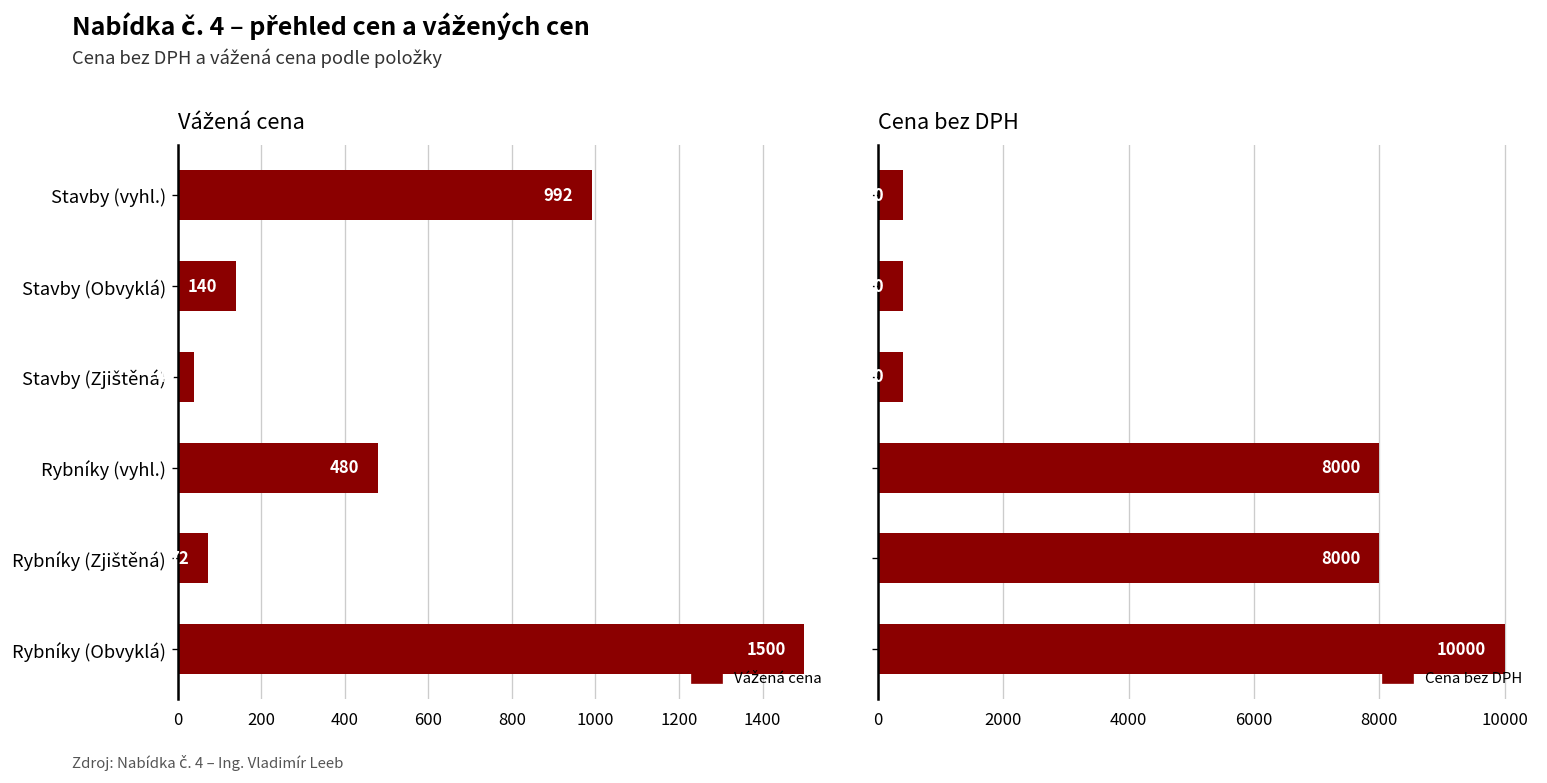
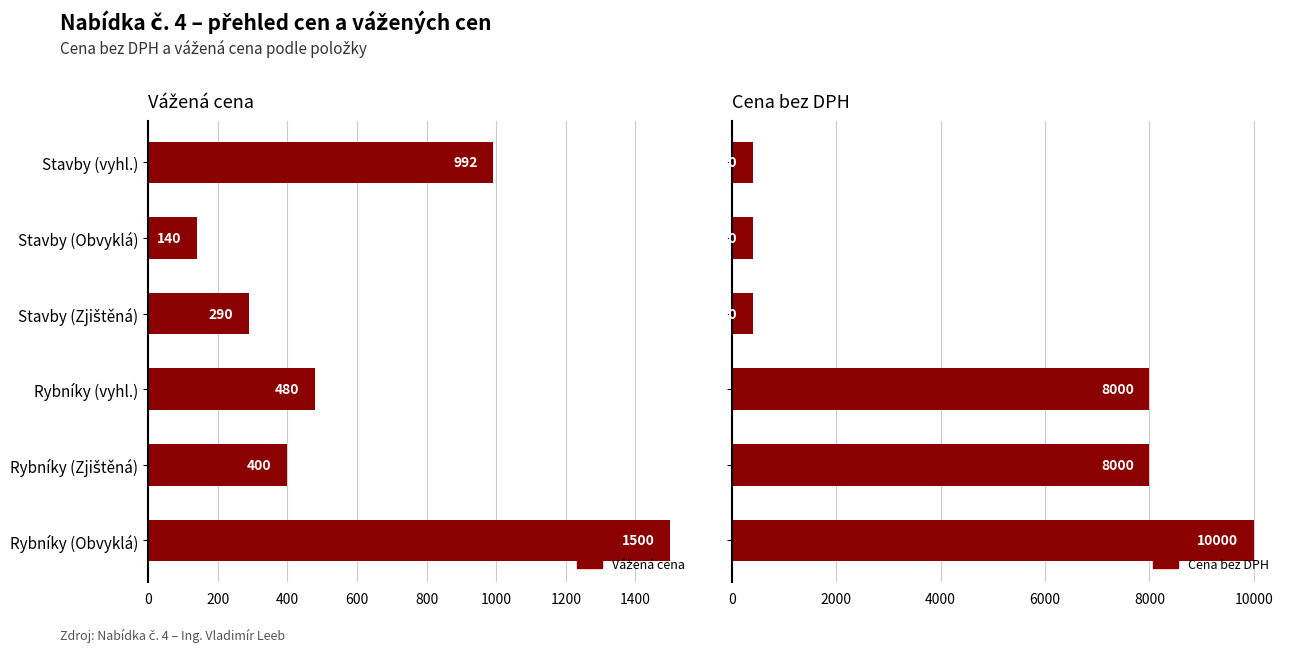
  {
    "Vážená cena": {
      "Stavby (vyhl.)": 992,
      "Stavby (Obvyklá)": 140,
-     "Stavby (Zjištěná)": 40,
+     "Stavby (Zjištěná)": 290,
      "Rybníky (vyhl.)": 480,
-     "Rybníky (Zjištěná)": 72,
+     "Rybníky (Zjištěná)": 400,
      "Rybníky (Obvyklá)": 1500
    }
  }
